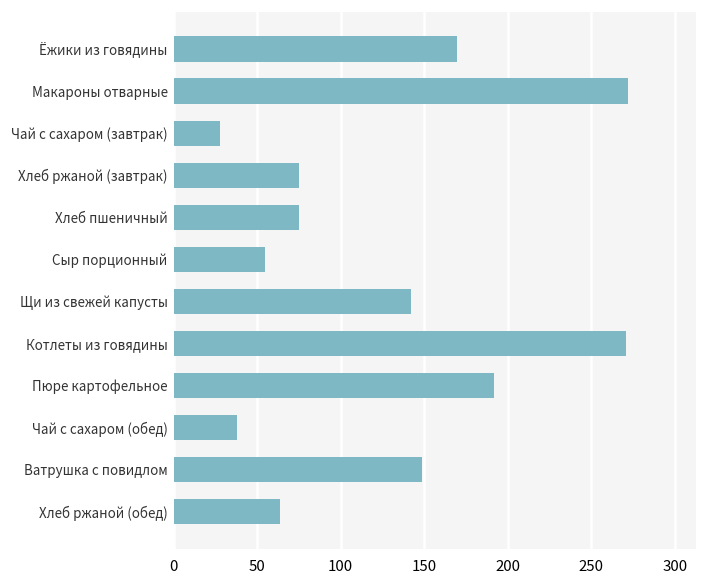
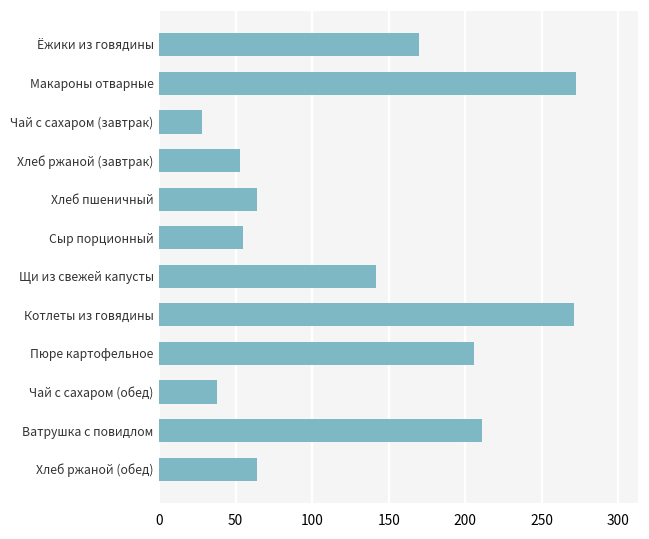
  {
    "Ёжики из говядины": 170,
    "Макароны отварные": 272,
    "Чай с сахаром (завтрак)": 28,
-   "Хлеб ржаной (завтрак)": 75,
-   "Хлеб пшеничный": 75,
+   "Хлеб ржаной (завтрак)": 53,
+   "Хлеб пшеничный": 64,
    "Сыр порционный": 55,
    "Щи из свежей капусты": 142,
    "Котлеты из говядины": 271,
-   "Пюре картофельное": 192,
+   "Пюре картофельное": 206,
    "Чай с сахаром (обед)": 38,
-   "Ватрушка с повидлом": 149,
+   "Ватрушка с повидлом": 211,
    "Хлеб ржаной (обед)": 64
  }
